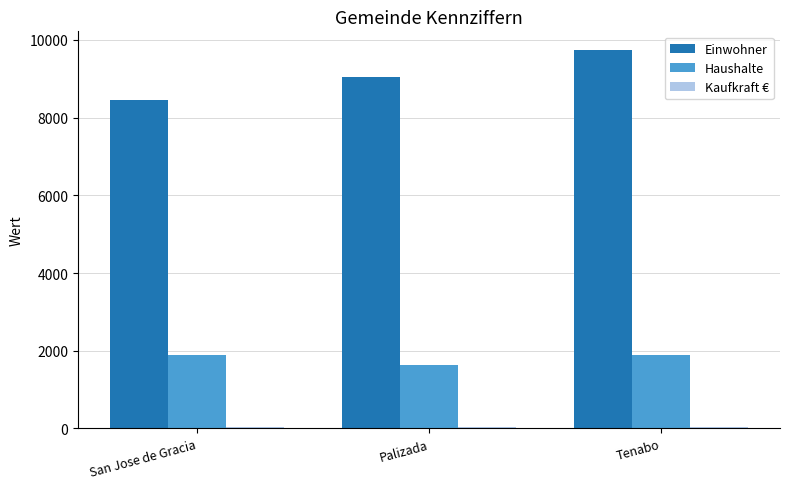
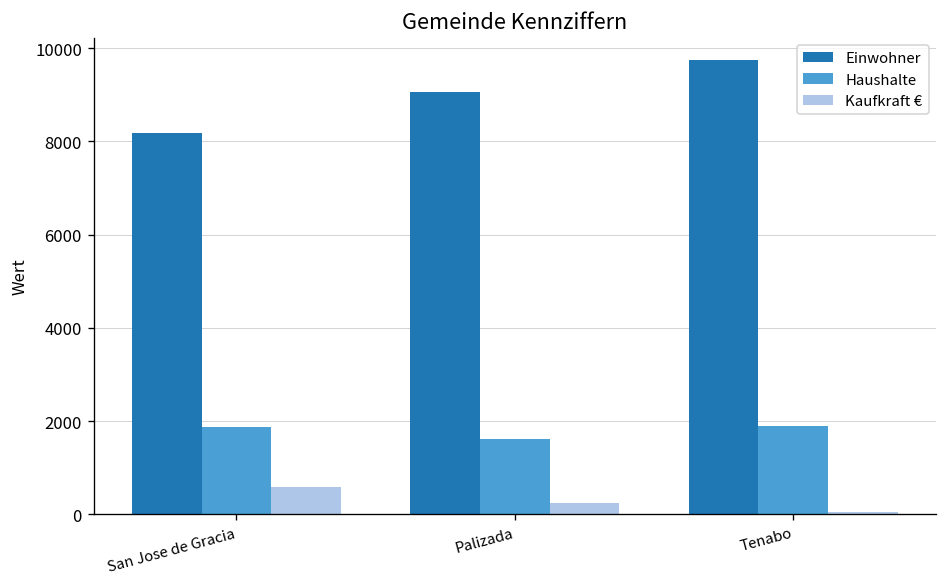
  {
    "Einwohner": {
-     "San Jose de Gracia": 8400,
+     "San Jose de Gracia": 8200,
      "Palizada": 9100,
      "Tenabo": 9700
    },
    "Haushalte": {
      "San Jose de Gracia": 1900,
      "Palizada": 1600,
      "Tenabo": 1900
    },
    "Kaufkraft €": {
-     "San Jose de Gracia": 0,
-     "Palizada": 0
+     "San Jose de Gracia": 600,
+     "Palizada": 200
    }
  }
